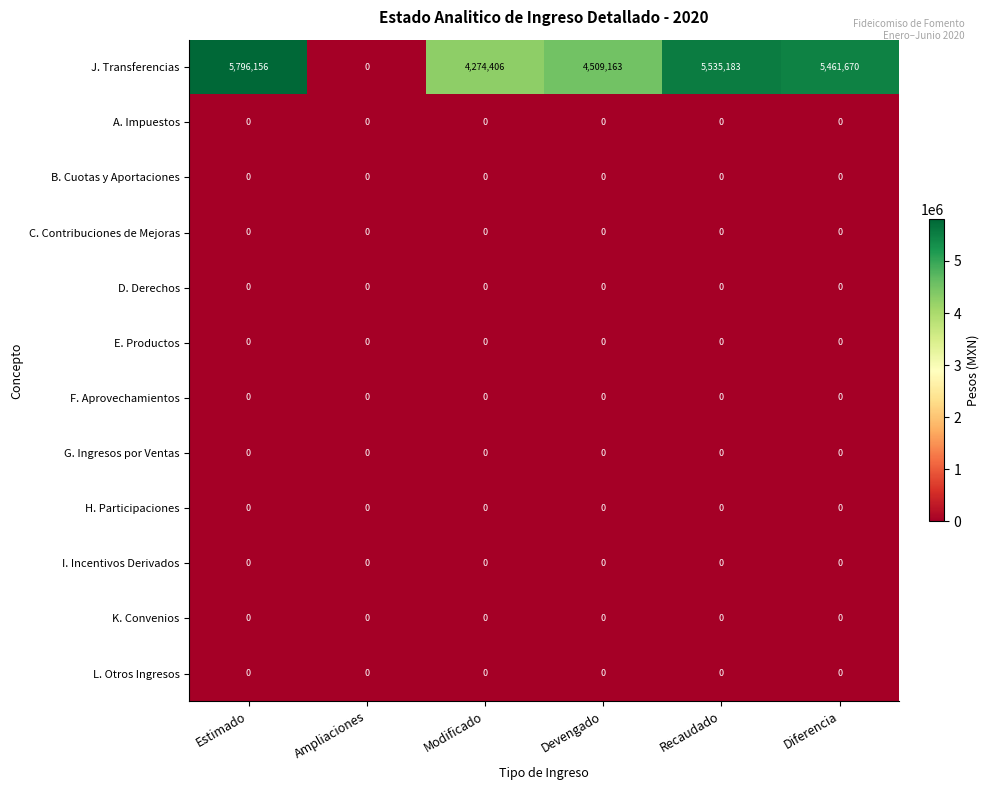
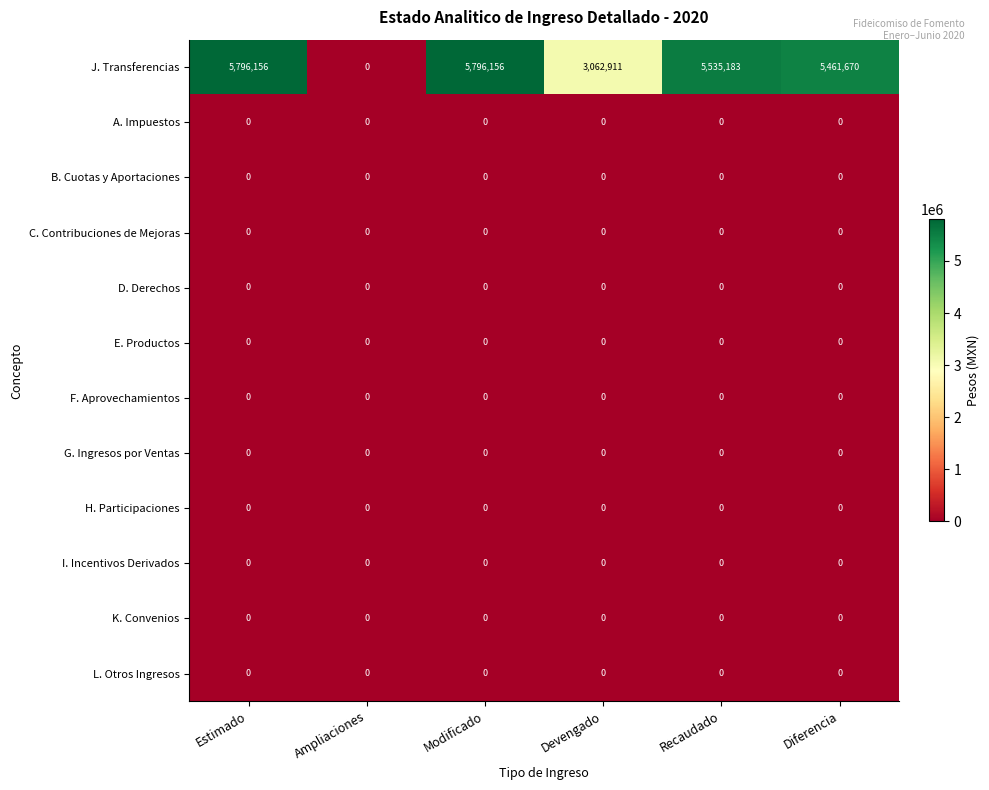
  {
    "J. Transferencias": {
      "Estimado": "5,796,156",
      "Ampliaciones": "0",
-     "Modificado": "4,274,406",
-     "Devengado": "4,509,163",
+     "Modificado": "5,796,156",
+     "Devengado": "3,062,911",
      "Recaudado": "5,535,183",
      "Diferencia": "5,461,670"
    },
    "A. Impuestos": {
      "Estimado": "0",
      "Ampliaciones": "0",
      "Modificado": "0",
      "Devengado": "0",
      "Recaudado": "0",
      "Diferencia": "0"
    },
    "B. Cuotas y Aportaciones": {
      "Estimado": "0",
      "Ampliaciones": "0",
      "Modificado": "0",
      "Devengado": "0",
      "Recaudado": "0",
      "Diferencia": "0"
    },
    "C. Contribuciones de Mejoras": {
      "Estimado": "0",
      "Ampliaciones": "0",
      "Modificado": "0",
      "Devengado": "0",
      "Recaudado": "0",
      "Diferencia": "0"
    },
    "D. Derechos": {
      "Estimado": "0",
      "Ampliaciones": "0",
      "Modificado": "0",
      "Devengado": "0",
      "Recaudado": "0",
      "Diferencia": "0"
    },
    "E. Productos": {
      "Estimado": "0",
      "Ampliaciones": "0",
      "Modificado": "0",
      "Devengado": "0",
      "Recaudado": "0",
      "Diferencia": "0"
    },
    "F. Aprovechamientos": {
      "Estimado": "0",
      "Ampliaciones": "0",
      "Modificado": "0",
      "Devengado": "0",
      "Recaudado": "0",
      "Diferencia": "0"
    },
    "G. Ingresos por Ventas": {
      "Estimado": "0",
      "Ampliaciones": "0",
      "Modificado": "0",
      "Devengado": "0",
      "Recaudado": "0",
      "Diferencia": "0"
    },
    "H. Participaciones": {
      "Estimado": "0",
      "Ampliaciones": "0",
      "Modificado": "0",
      "Devengado": "0",
      "Recaudado": "0",
      "Diferencia": "0"
    },
    "I. Incentivos Derivados": {
      "Estimado": "0",
      "Ampliaciones": "0",
      "Modificado": "0",
      "Devengado": "0",
      "Recaudado": "0",
      "Diferencia": "0"
    },
    "K. Convenios": {
      "Estimado": "0",
      "Ampliaciones": "0",
      "Modificado": "0",
      "Devengado": "0",
      "Recaudado": "0",
      "Diferencia": "0"
    },
    "L. Otros Ingresos": {
      "Estimado": "0",
      "Ampliaciones": "0",
      "Modificado": "0",
      "Devengado": "0",
      "Recaudado": "0",
      "Diferencia": "0"
    }
  }
